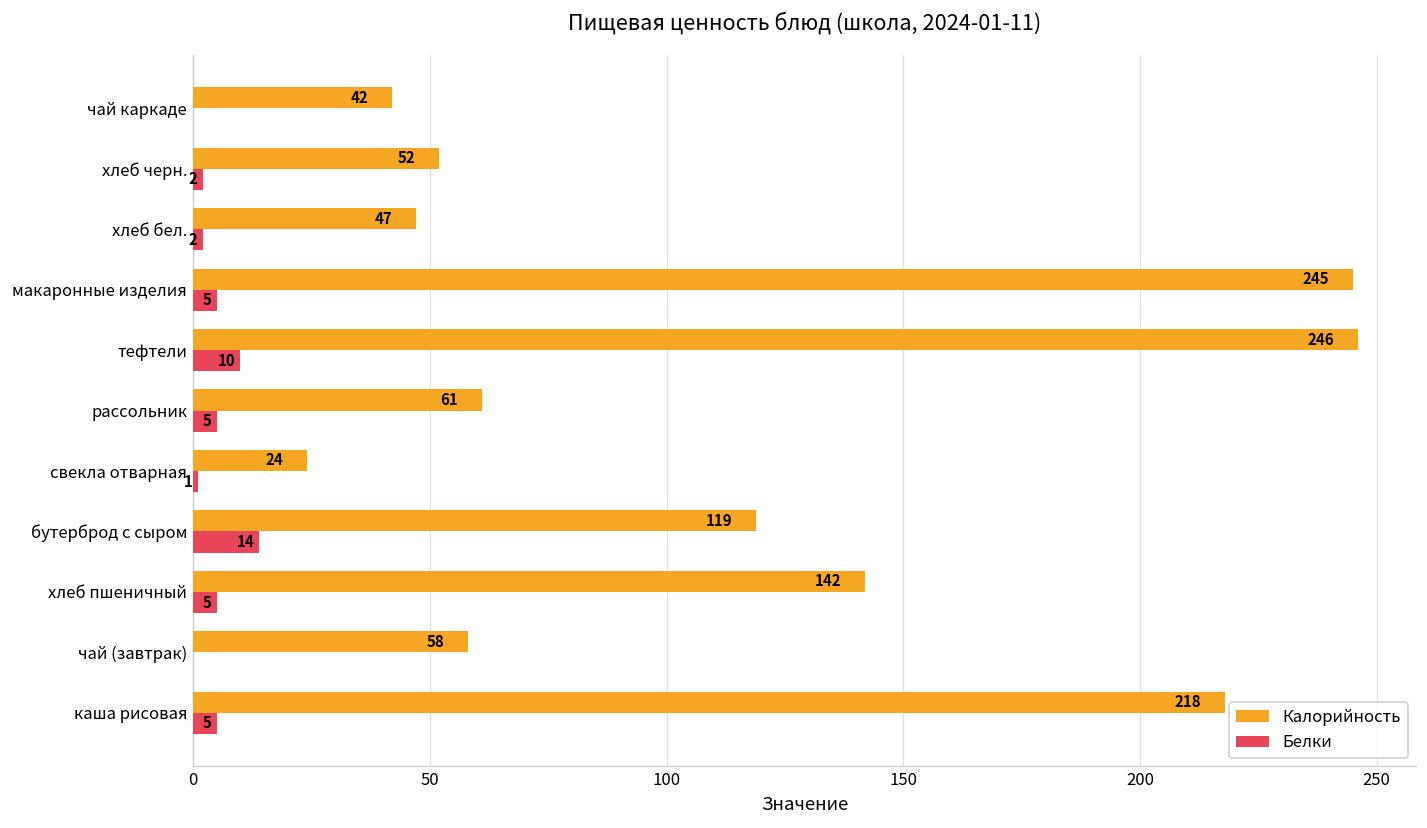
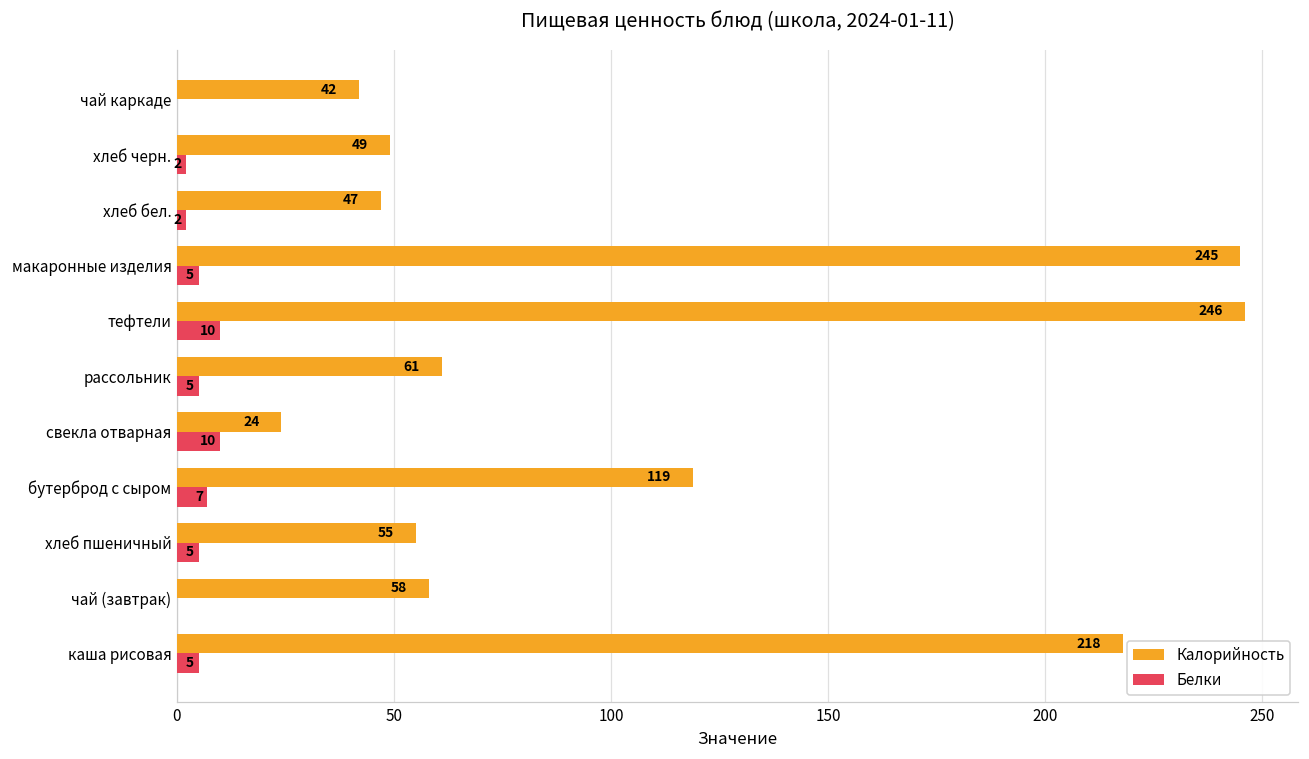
  {
    "Калорийность": {
      "чай каркаде": 42,
-     "хлеб черн.": 52,
+     "хлеб черн.": 49,
      "хлеб бел.": 47,
      "макаронные изделия": 245,
      "тефтели": 246,
      "рассольник": 61,
      "свекла отварная": 24,
      "бутерброд с сыром": 119,
-     "хлеб пшеничный": 142,
+     "хлеб пшеничный": 55,
      "чай (завтрак)": 58,
      "каша рисовая": 218
    },
    "Белки": {
      "хлеб черн.": 2,
      "хлеб бел.": 2,
      "макаронные изделия": 5,
      "тефтели": 10,
      "рассольник": 5,
-     "свекла отварная": 1,
-     "бутерброд с сыром": 14,
+     "свекла отварная": 10,
+     "бутерброд с сыром": 7,
      "хлеб пшеничный": 5,
      "каша рисовая": 5
    }
  }
